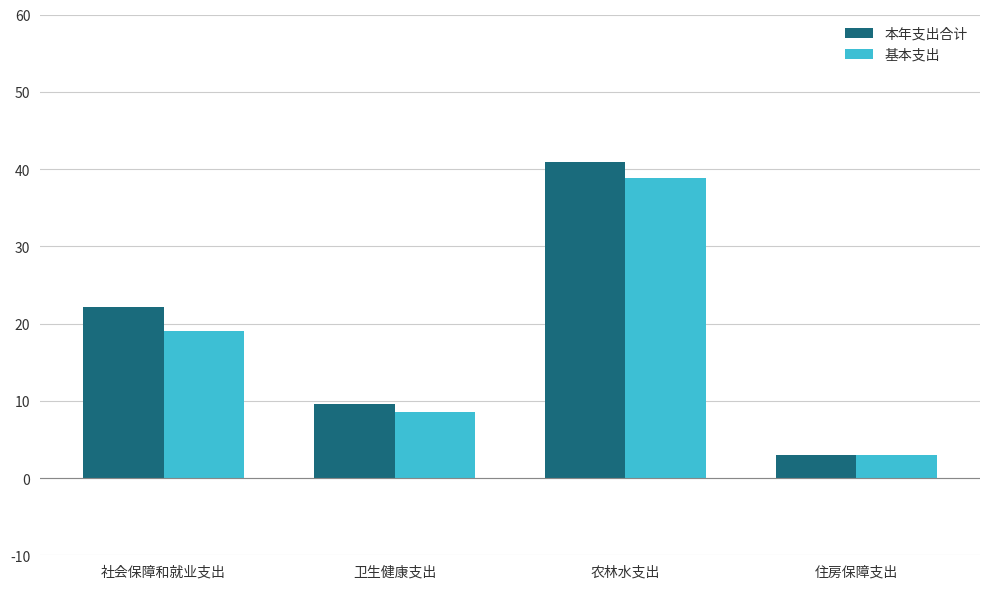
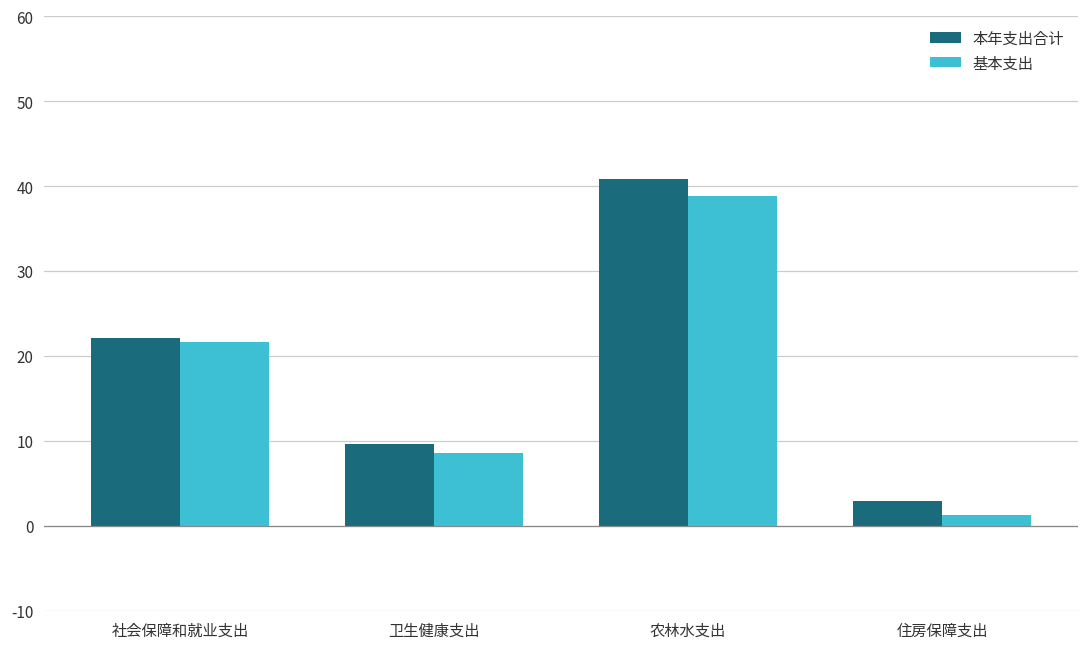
  {
    "本年支出合计": {
      "社会保障和就业支出": 22,
      "卫生健康支出": 10,
      "农林水支出": 41,
      "住房保障支出": 3
    },
    "基本支出": {
-     "社会保障和就业支出": 19,
+     "社会保障和就业支出": 22,
      "卫生健康支出": 9,
      "农林水支出": 39,
-     "住房保障支出": 3
+     "住房保障支出": 1
    }
  }
